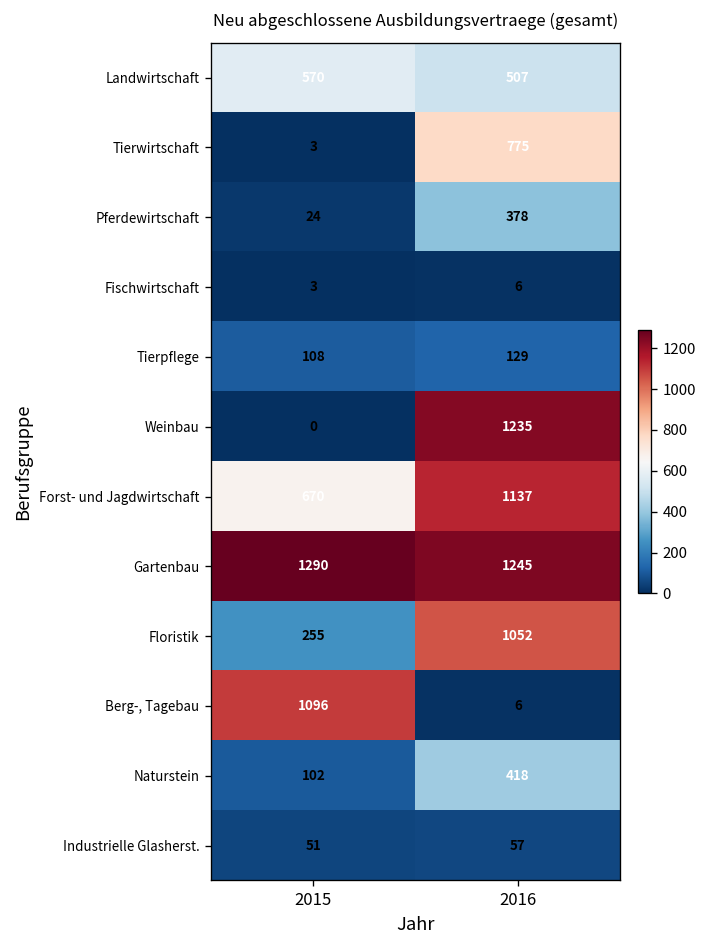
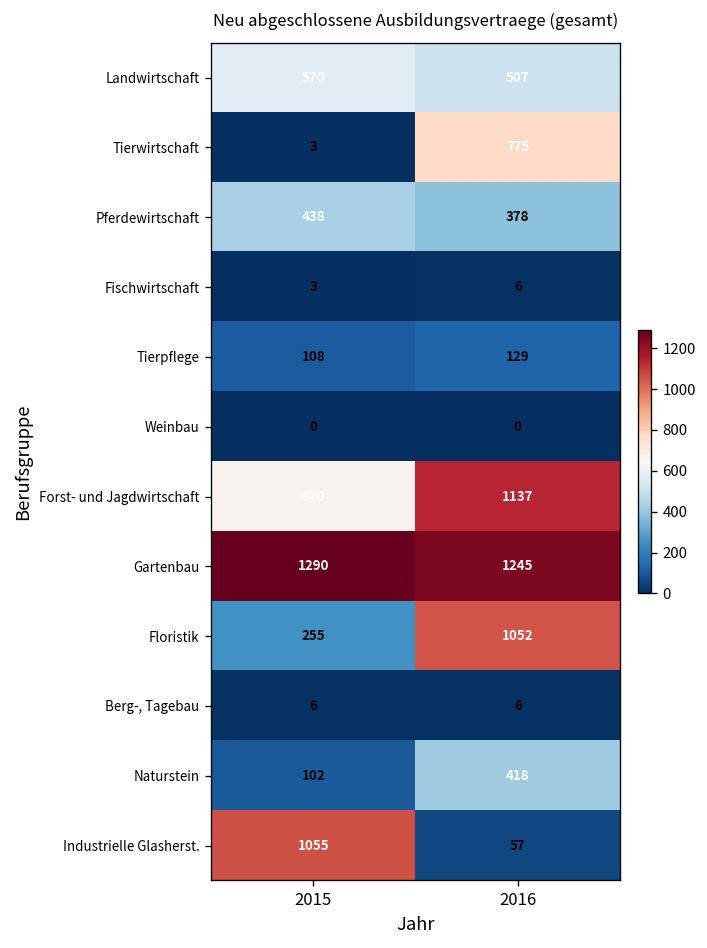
  {
    "Landwirtschaft": {
      "2016": 507
    },
    "Tierwirtschaft": {
      "2015": 3,
      "2016": 775
    },
    "Pferdewirtschaft": {
-     "2015": 24,
+     "2015": 438,
      "2016": 378
    },
    "Fischwirtschaft": {
      "2015": 3,
      "2016": 6
    },
    "Tierpflege": {
      "2015": 108,
      "2016": 129
    },
    "Weinbau": {
      "2015": 0,
-     "2016": 1235
+     "2016": 0
    },
    "Forst- und Jagdwirtschaft": {
      "2016": 1137
    },
    "Gartenbau": {
      "2015": 1290,
      "2016": 1245
    },
    "Floristik": {
      "2015": 255,
      "2016": 1052
    },
    "Berg-, Tagebau": {
-     "2015": 1096,
+     "2015": 6,
      "2016": 6
    },
    "Naturstein": {
      "2015": 102,
      "2016": 418
    },
    "Industrielle Glasherst.": {
-     "2015": 51,
+     "2015": 1055,
      "2016": 57
    }
  }
